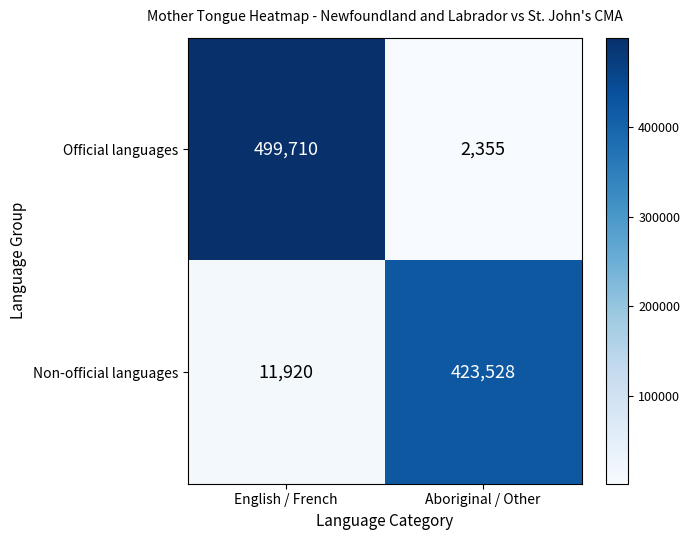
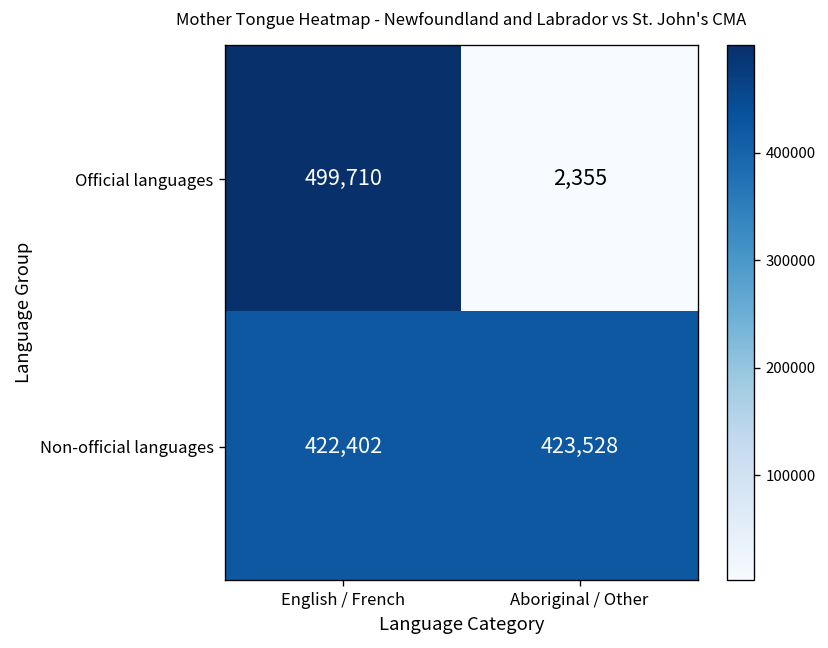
  {
    "Official languages": {
      "English / French": "499,710",
      "Aboriginal / Other": "2,355"
    },
    "Non-official languages": {
-     "English / French": "11,920",
+     "English / French": "422,402",
      "Aboriginal / Other": "423,528"
    }
  }
